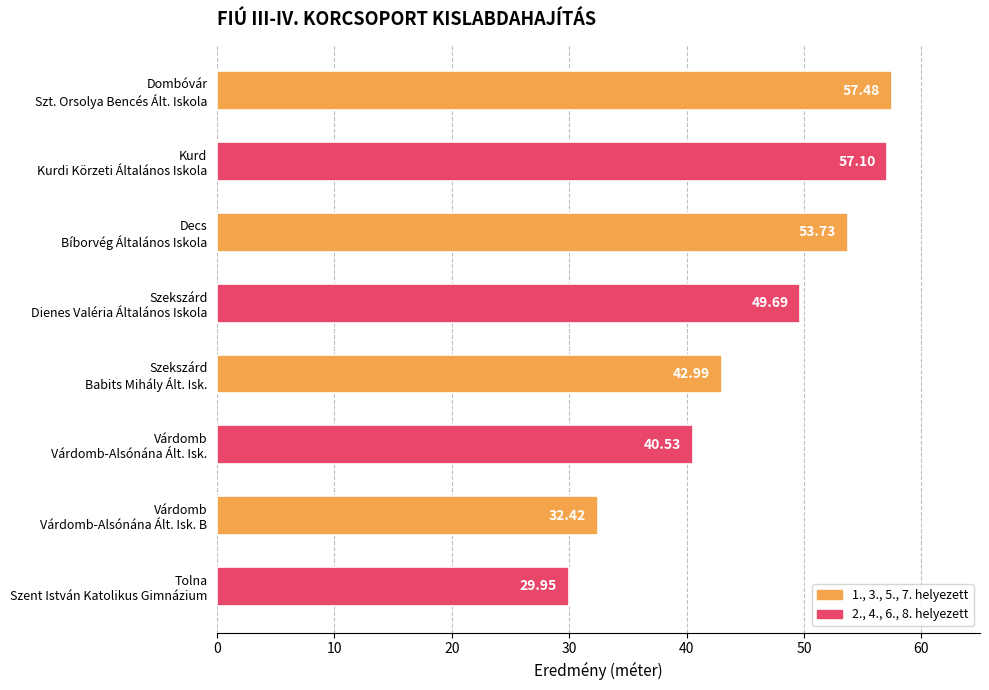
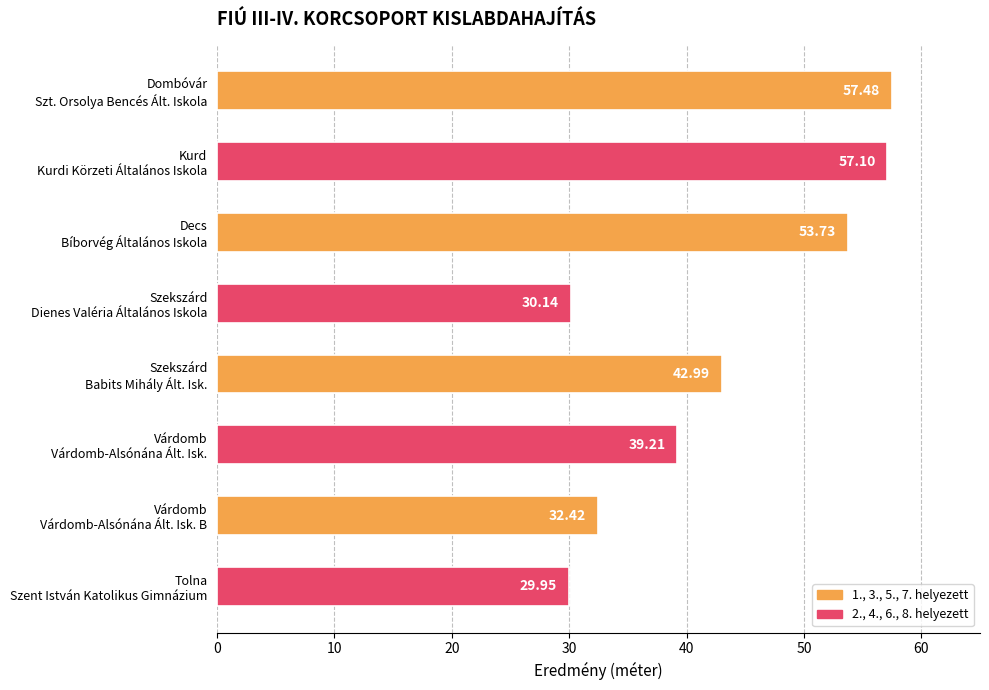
  {
    "Dombóvár Szt. Orsolya Bencés Ált. Iskola": 57.48,
    "Kurd Kurdi Körzeti Általános Iskola": 57.10,
    "Decs Bíborvég Általános Iskola": 53.73,
-   "Szekszárd Dienes Valéria Általános Iskola": 49.69,
+   "Szekszárd Dienes Valéria Általános Iskola": 30.14,
    "Szekszárd Babits Mihály Ált. Isk.": 42.99,
-   "Várdomb Várdomb-Alsónána Ált. Isk.": 40.53,
+   "Várdomb Várdomb-Alsónána Ált. Isk.": 39.21,
    "Várdomb Várdomb-Alsónána Ált. Isk. B": 32.42,
    "Tolna Szent István Katolikus Gimnázium": 29.95
  }
